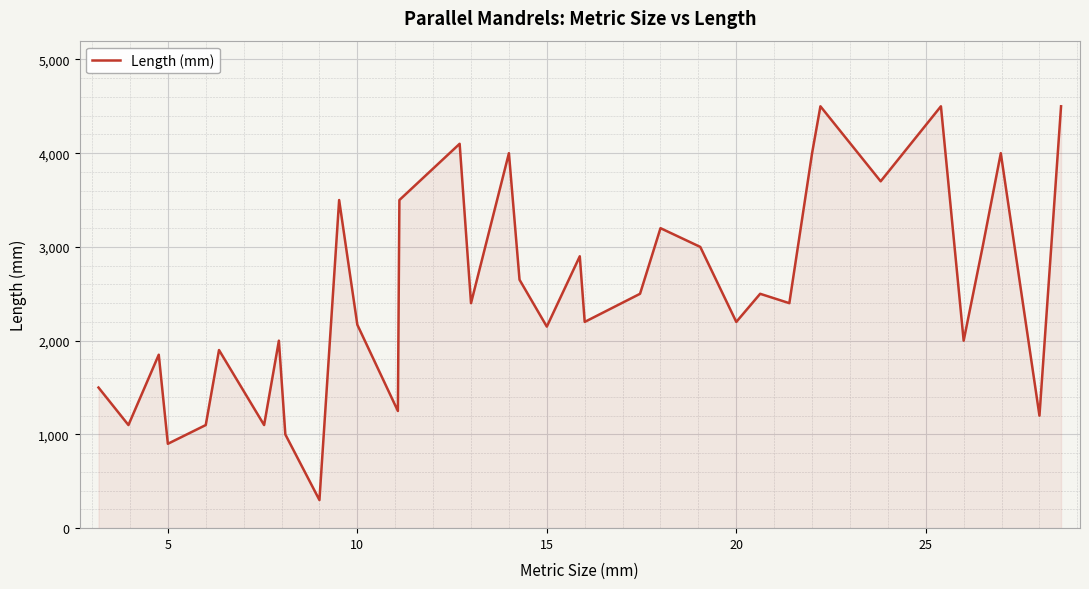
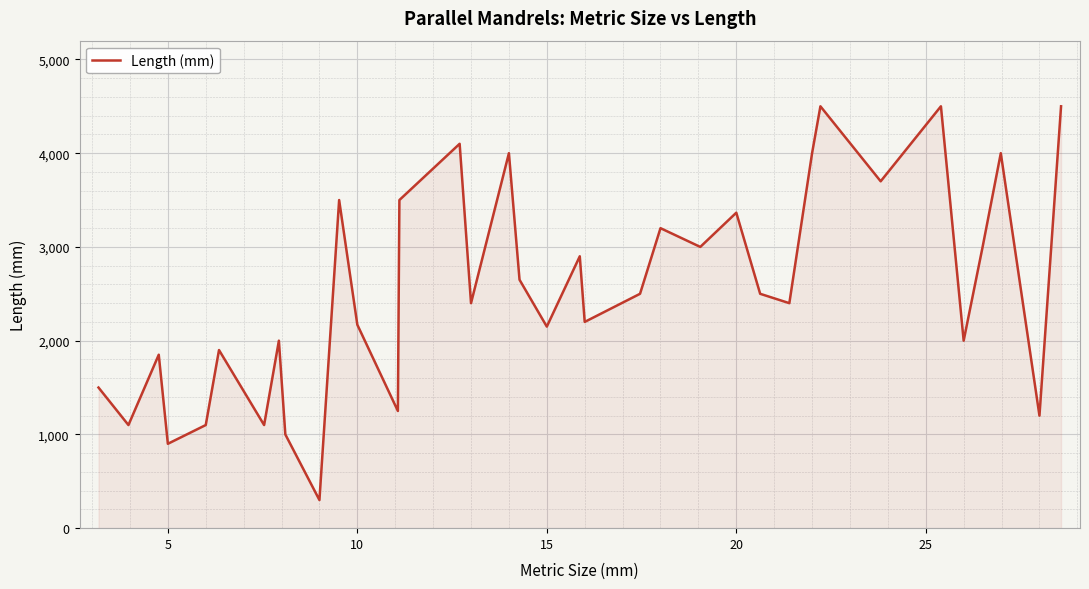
  {
    "5": "900",
    "10": "2,200",
    "15": "2,200",
-   "20": "2,200"
+   "20": "3,400"
  }
